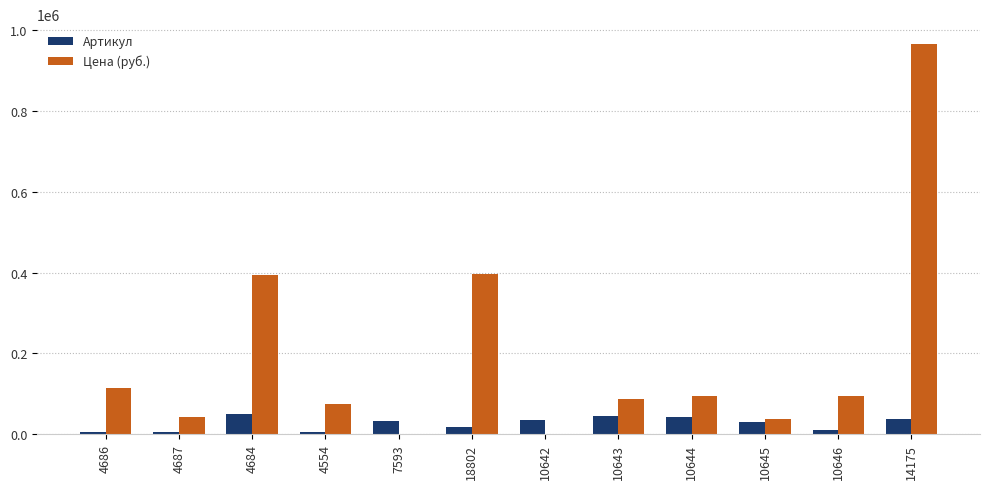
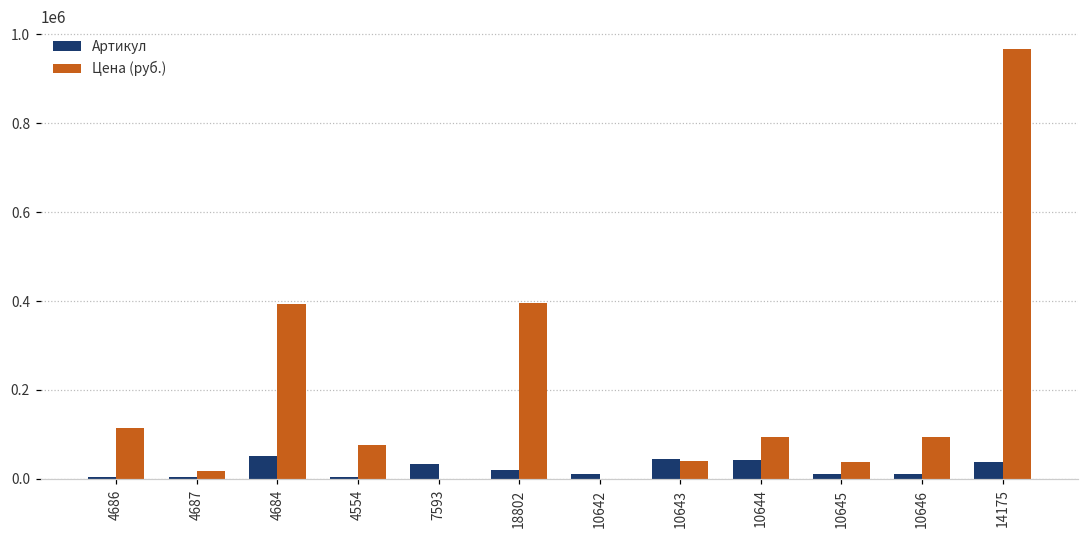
  {
    "Артикул": {
      "4684": 50000,
      "7593": 30000,
      "18802": 20000,
-     "10642": 40000,
+     "10642": 10000,
      "10643": 50000,
      "10644": 40000,
-     "10645": 30000,
+     "10645": 10000,
      "10646": 10000,
      "14175": 40000
    },
    "Цена (руб.)": {
      "4686": 110000,
-     "4687": 40000,
+     "4687": 20000,
      "4684": 390000,
      "4554": 80000,
      "7593": 0,
      "18802": 400000,
      "10642": 0,
-     "10643": 90000,
+     "10643": 40000,
      "10644": 90000,
      "10645": 40000,
      "10646": 90000,
      "14175": 970000
    }
  }
